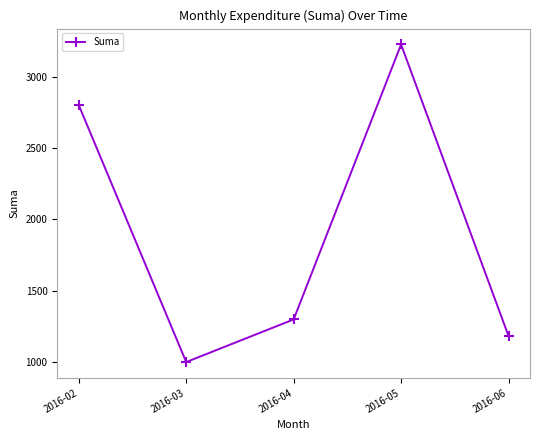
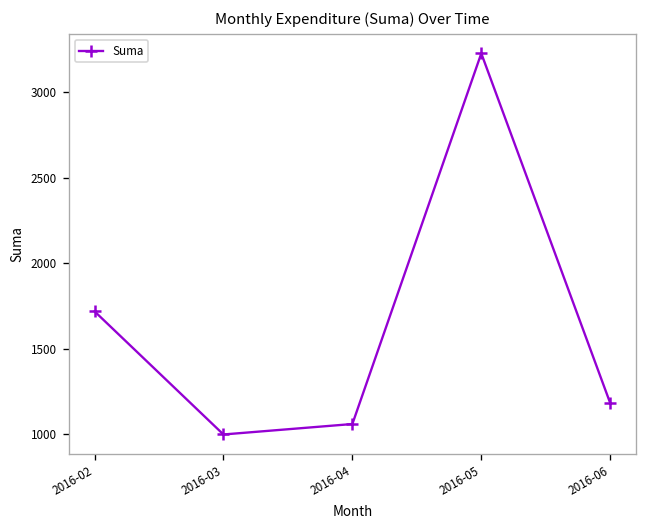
  {
-   "2016-02": 2800,
+   "2016-02": 1720,
    "2016-03": 1000,
-   "2016-04": 1300,
+   "2016-04": 1060,
    "2016-05": 3230,
    "2016-06": 1180
  }
